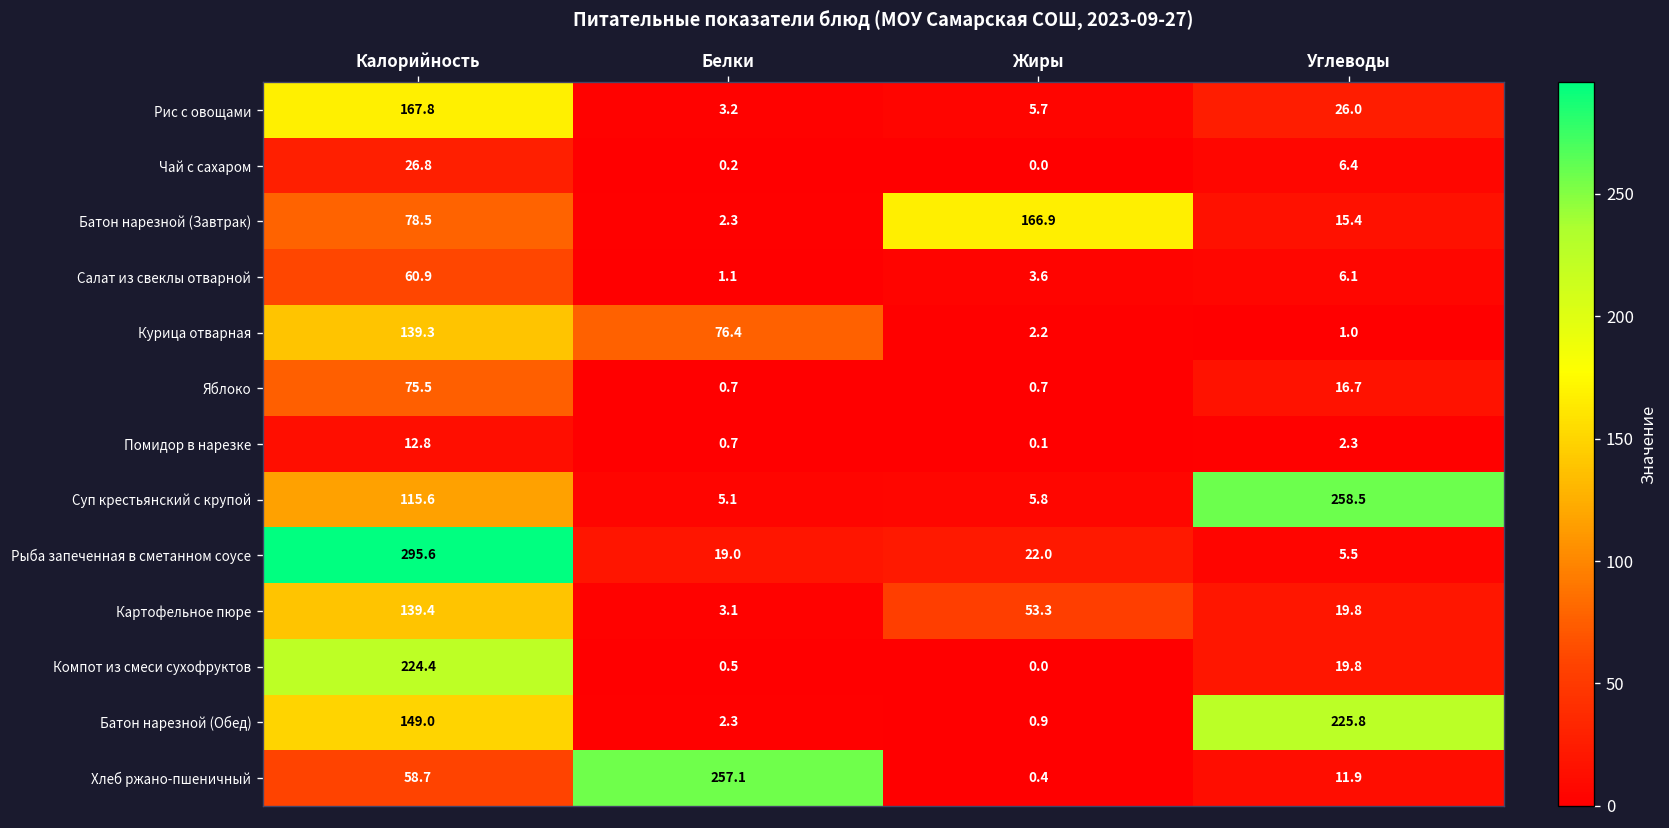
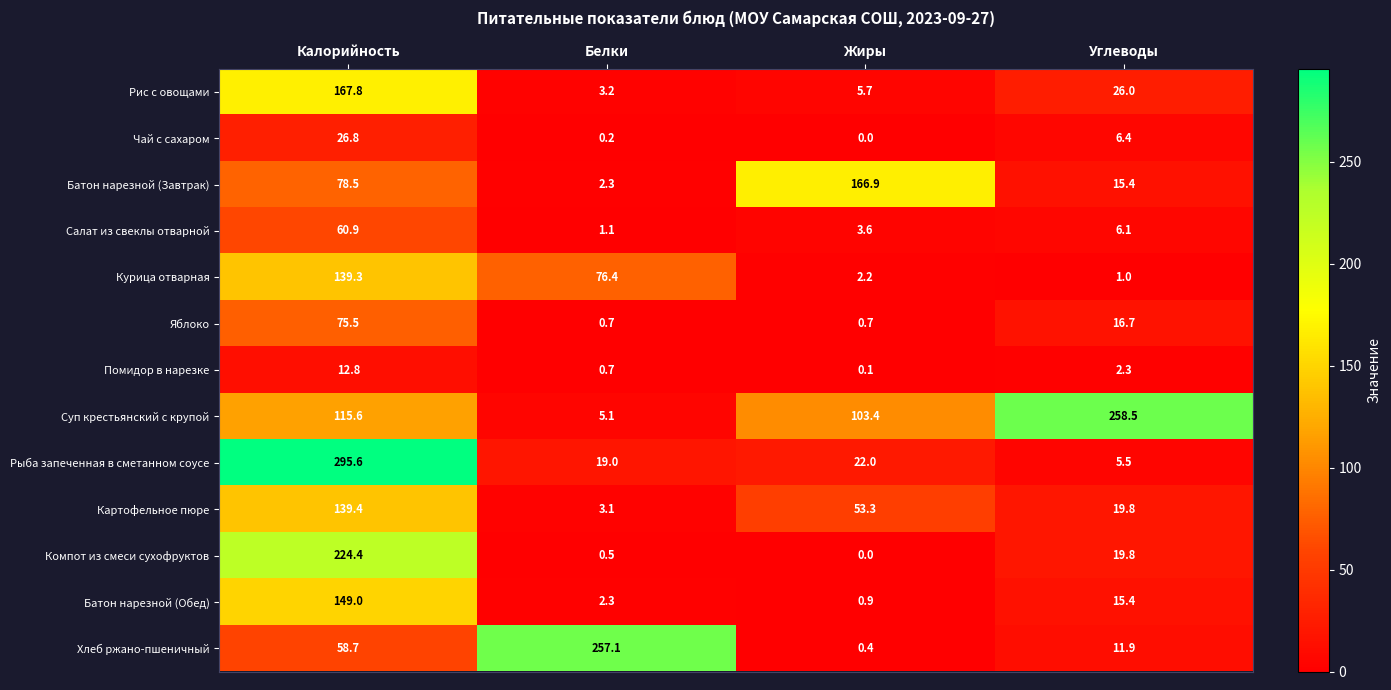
  {
    "Рис с овощами": {
      "Калорийность": 167.8,
      "Белки": 3.2,
      "Жиры": 5.7,
      "Углеводы": 26.0
    },
    "Чай с сахаром": {
      "Калорийность": 26.8,
      "Белки": 0.2,
      "Жиры": 0.0,
      "Углеводы": 6.4
    },
    "Батон нарезной (Завтрак)": {
      "Калорийность": 78.5,
      "Белки": 2.3,
      "Жиры": 166.9,
      "Углеводы": 15.4
    },
    "Салат из свеклы отварной": {
      "Калорийность": 60.9,
      "Белки": 1.1,
      "Жиры": 3.6,
      "Углеводы": 6.1
    },
    "Курица отварная": {
      "Калорийность": 139.3,
      "Белки": 76.4,
      "Жиры": 2.2,
      "Углеводы": 1.0
    },
    "Яблоко": {
      "Калорийность": 75.5,
      "Белки": 0.7,
      "Жиры": 0.7,
      "Углеводы": 16.7
    },
    "Помидор в нарезке": {
      "Калорийность": 12.8,
      "Белки": 0.7,
      "Жиры": 0.1,
      "Углеводы": 2.3
    },
    "Суп крестьянский с крупой": {
      "Калорийность": 115.6,
      "Белки": 5.1,
-     "Жиры": 5.8,
+     "Жиры": 103.4,
      "Углеводы": 258.5
    },
    "Рыба запеченная в сметанном соусе": {
      "Калорийность": 295.6,
      "Белки": 19.0,
      "Жиры": 22.0,
      "Углеводы": 5.5
    },
    "Картофельное пюре": {
      "Калорийность": 139.4,
      "Белки": 3.1,
      "Жиры": 53.3,
      "Углеводы": 19.8
    },
    "Компот из смеси сухофруктов": {
      "Калорийность": 224.4,
      "Белки": 0.5,
      "Жиры": 0.0,
      "Углеводы": 19.8
    },
    "Батон нарезной (Обед)": {
      "Калорийность": 149.0,
      "Белки": 2.3,
      "Жиры": 0.9,
-     "Углеводы": 225.8
+     "Углеводы": 15.4
    },
    "Хлеб ржано-пшеничный": {
      "Калорийность": 58.7,
      "Белки": 257.1,
      "Жиры": 0.4,
      "Углеводы": 11.9
    }
  }
